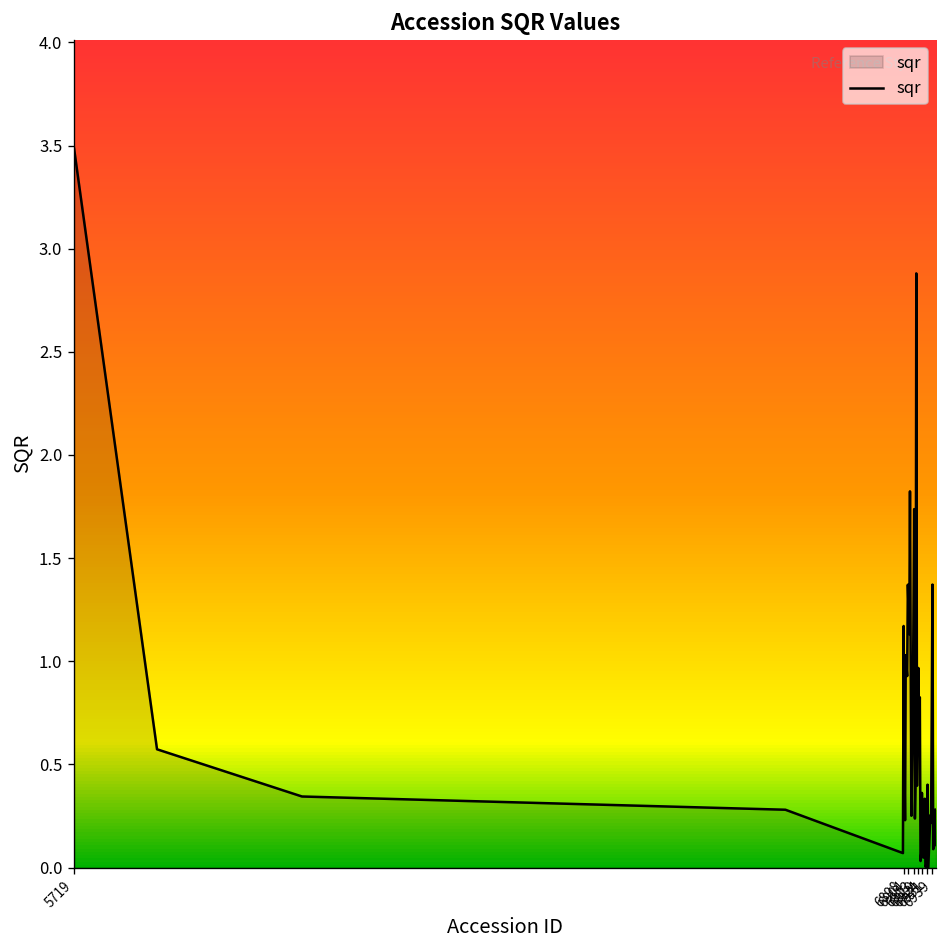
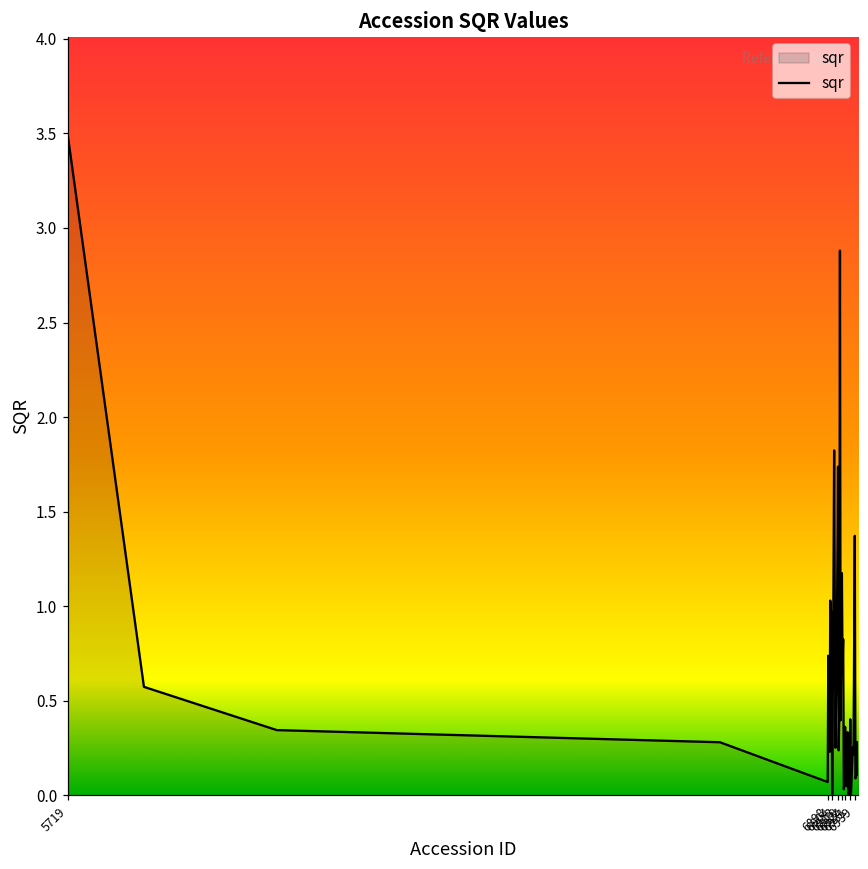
  {
    "5719": 3.49,
-   "6898": 1.17,
-   "6904": 1.37,
+   "6898": 0.74,
+   "6904": 0.00,
    "6913": 1.74,
-   "6919": 0.97,
+   "6919": 1.17,
    "6924": 0.36,
    "6931": 0.00,
    "6939": 1.37
  }
